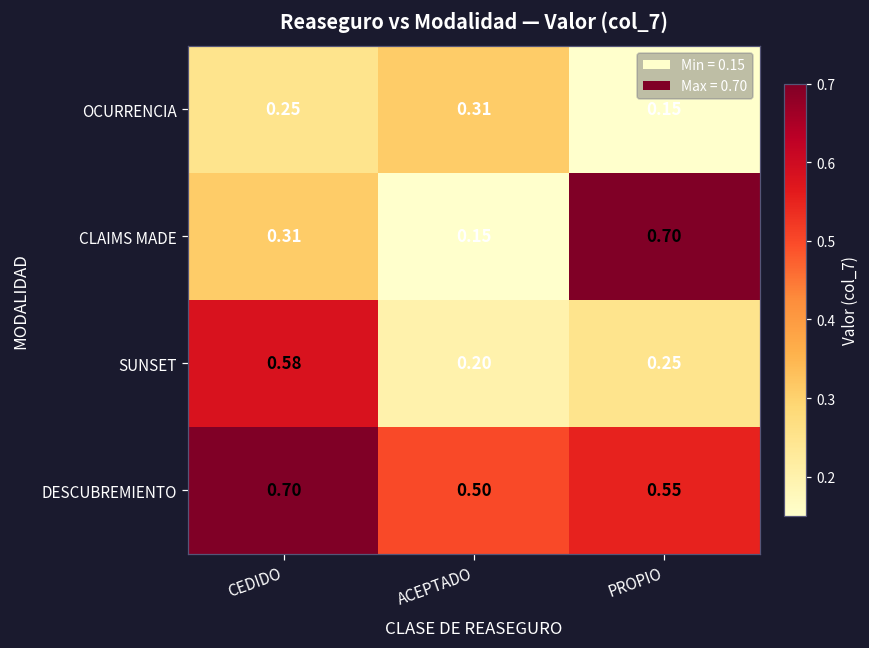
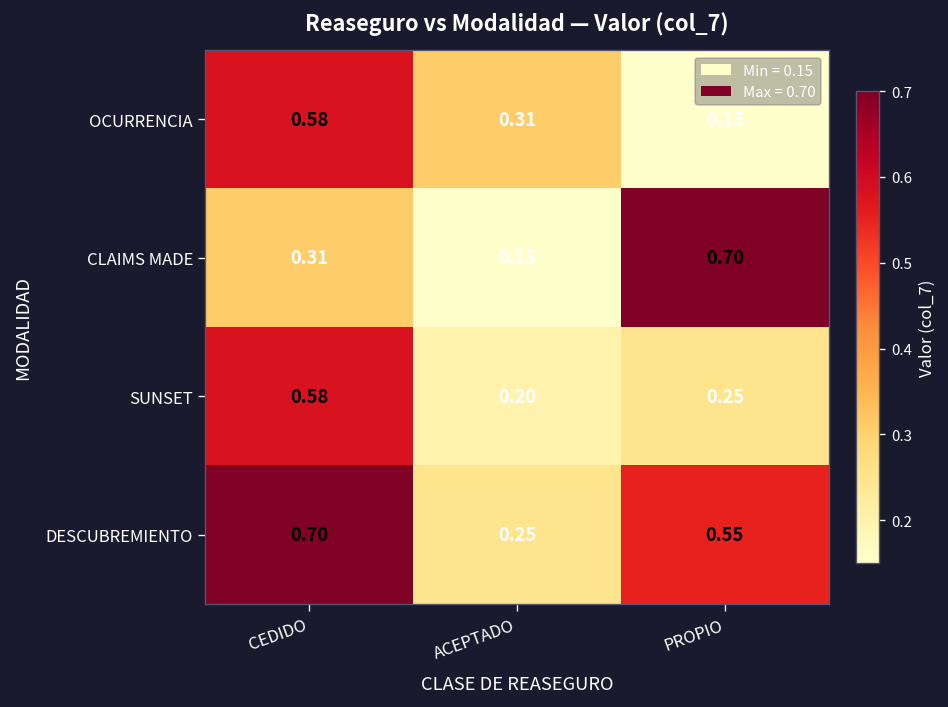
  {
    "OCURRENCIA": {
-     "CEDIDO": 0.25,
+     "CEDIDO": 0.58,
      "ACEPTADO": 0.31,
      "PROPIO": 0.15
    },
    "CLAIMS MADE": {
      "CEDIDO": 0.31,
      "ACEPTADO": 0.15,
      "PROPIO": 0.70
    },
    "SUNSET": {
      "CEDIDO": 0.58,
      "ACEPTADO": 0.20,
      "PROPIO": 0.25
    },
    "DESCUBREMIENTO": {
      "CEDIDO": 0.70,
-     "ACEPTADO": 0.50,
+     "ACEPTADO": 0.25,
      "PROPIO": 0.55
    }
  }
